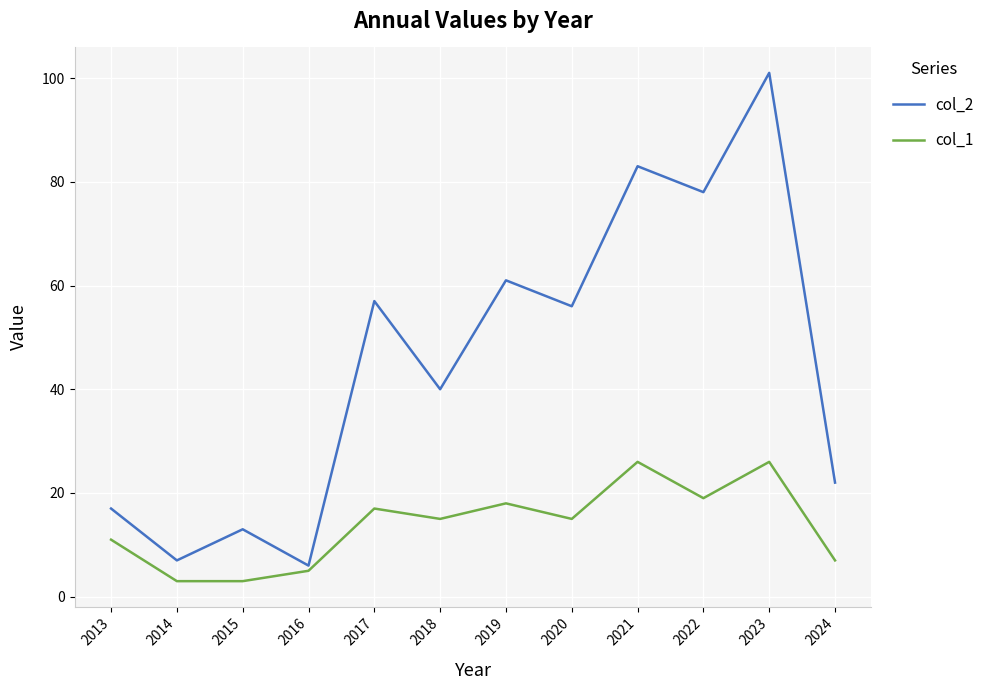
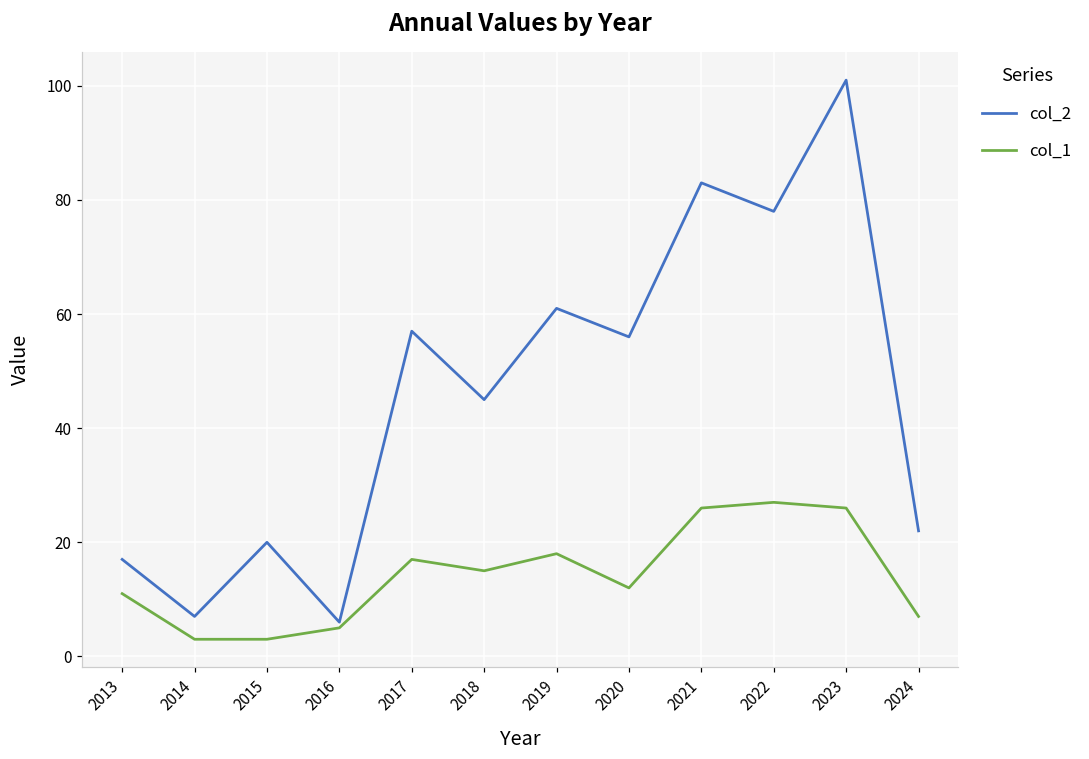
  {
    "col_2": {
      "2013": 17,
      "2014": 7,
-     "2015": 13,
+     "2015": 20,
      "2016": 6,
      "2017": 57,
-     "2018": 40,
+     "2018": 45,
      "2019": 61,
      "2020": 56,
      "2021": 83,
      "2022": 78,
      "2023": 101,
      "2024": 22
    },
    "col_1": {
      "2013": 11,
      "2014": 3,
      "2015": 3,
      "2016": 5,
      "2017": 17,
      "2018": 15,
      "2019": 18,
-     "2020": 15,
+     "2020": 12,
      "2021": 26,
-     "2022": 19,
+     "2022": 27,
      "2023": 26,
      "2024": 7
    }
  }
